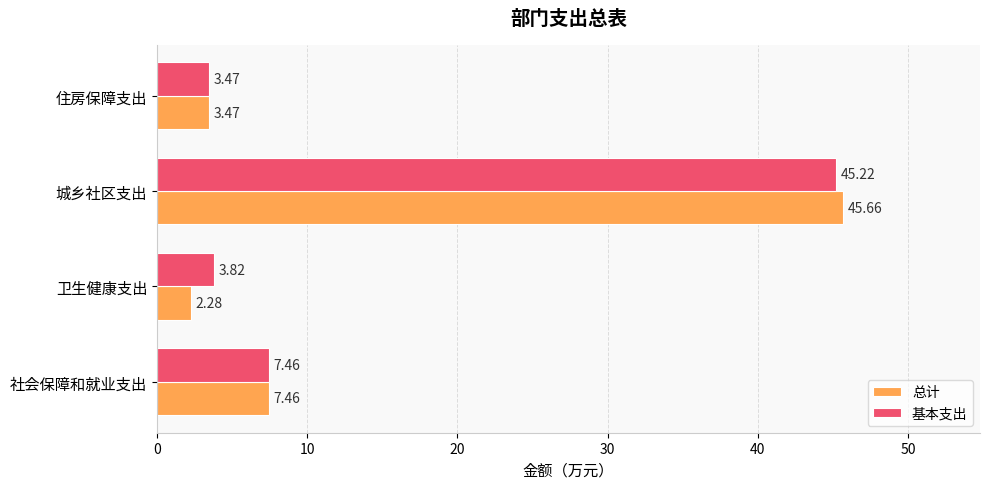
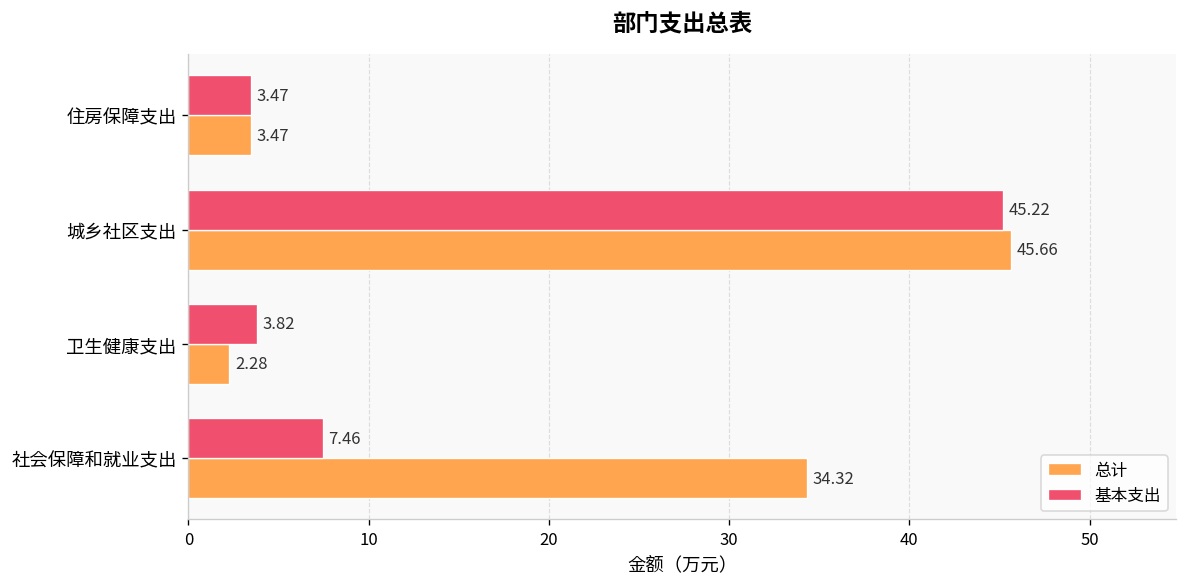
  {
    "总计": {
      "住房保障支出": 3.47,
      "城乡社区支出": 45.66,
      "卫生健康支出": 2.28,
-     "社会保障和就业支出": 7.46
+     "社会保障和就业支出": 34.32
    },
    "基本支出": {
      "住房保障支出": 3.47,
      "城乡社区支出": 45.22,
      "卫生健康支出": 3.82,
      "社会保障和就业支出": 7.46
    }
  }
